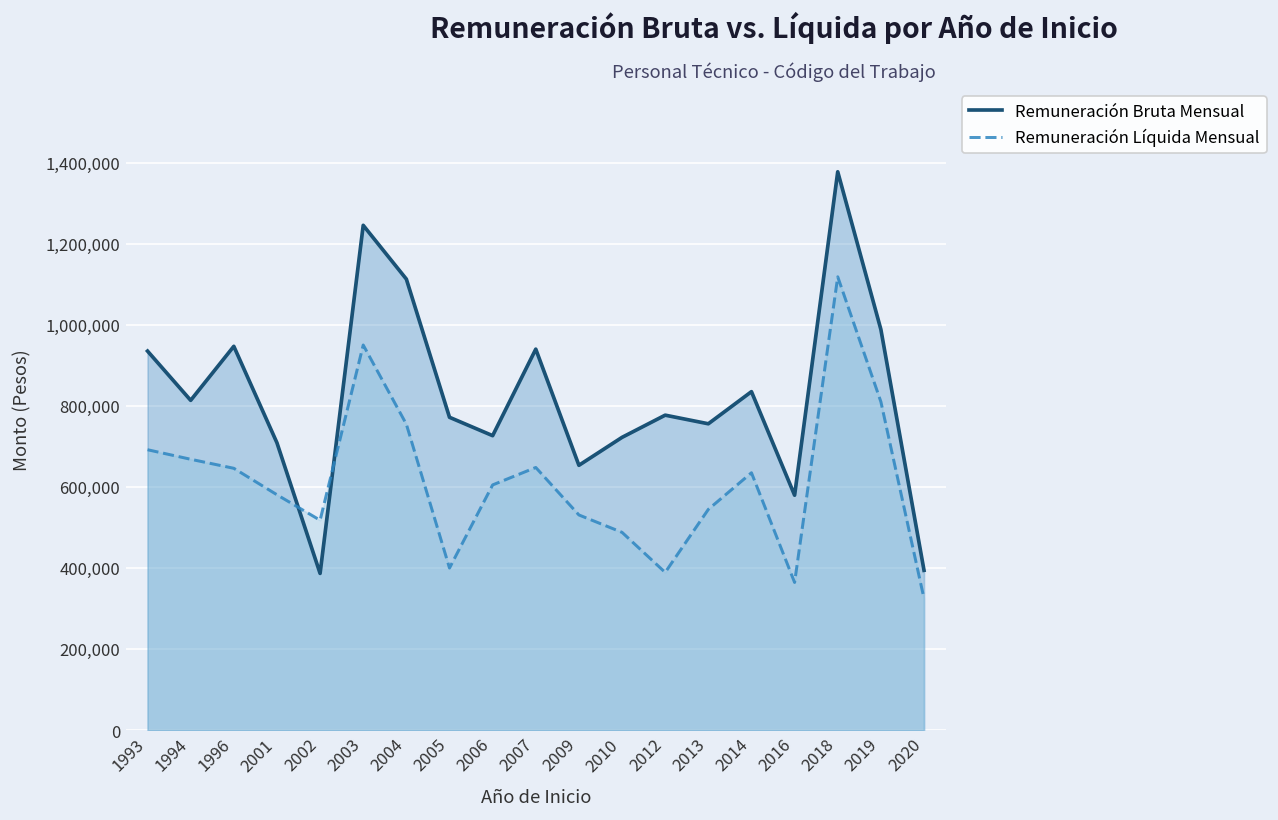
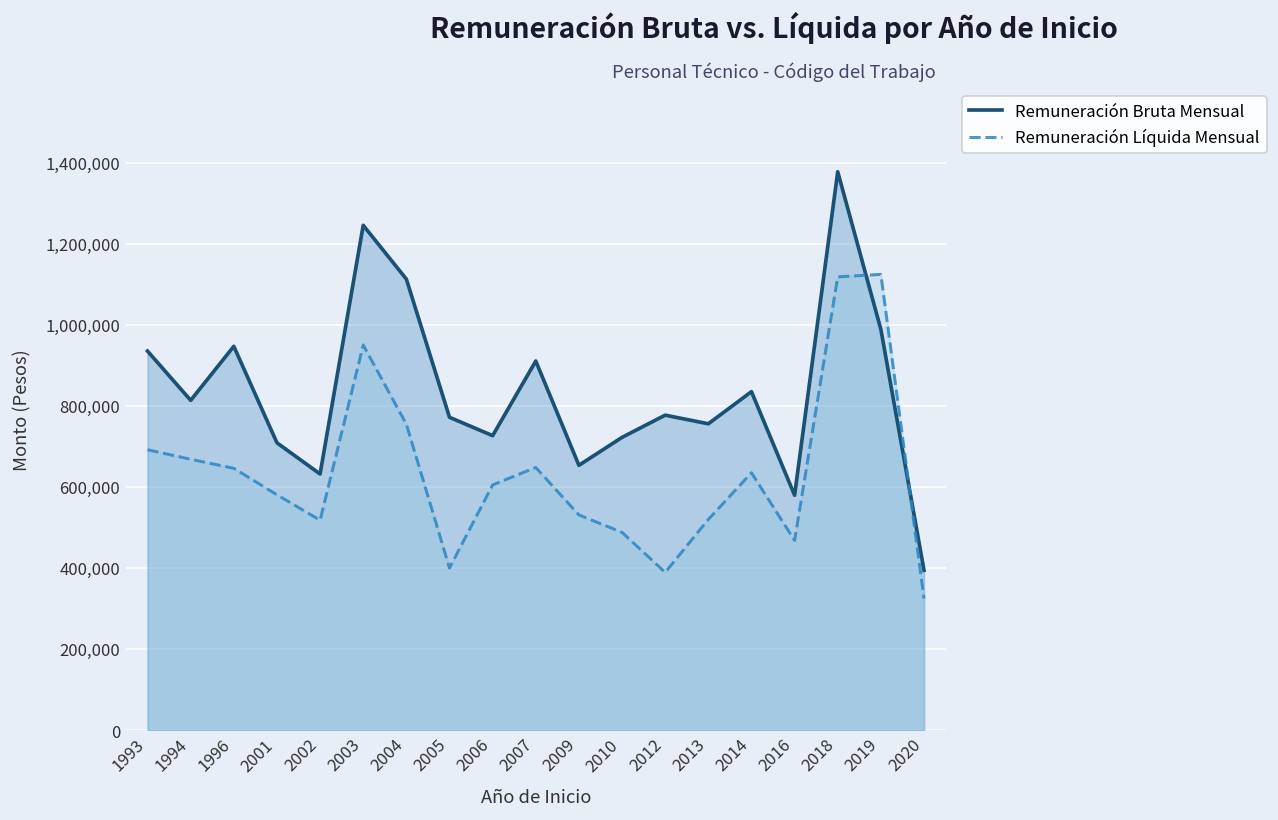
  {
    "Remuneración Bruta Mensual": {
      "1993": "940,000",
      "1994": "810,000",
      "1996": "950,000",
      "2001": "710,000",
-     "2002": "390,000",
+     "2002": "630,000",
      "2003": "1,250,000",
      "2004": "1,110,000",
      "2005": "770,000",
      "2006": "730,000",
-     "2007": "940,000",
+     "2007": "910,000",
      "2009": "650,000",
      "2010": "720,000",
      "2012": "780,000",
      "2013": "760,000",
      "2014": "840,000",
      "2016": "580,000",
      "2018": "1,380,000",
      "2019": "990,000",
      "2020": "390,000"
    },
    "Remuneración Líquida Mensual": {
      "1993": "690,000",
      "1994": "670,000",
      "1996": "650,000",
      "2001": "580,000",
      "2002": "520,000",
      "2003": "950,000",
      "2004": "750,000",
      "2005": "400,000",
      "2006": "610,000",
      "2007": "650,000",
      "2009": "530,000",
      "2010": "490,000",
      "2012": "390,000",
-     "2013": "540,000",
+     "2013": "520,000",
      "2014": "640,000",
-     "2016": "360,000",
+     "2016": "470,000",
      "2018": "1,120,000",
-     "2019": "810,000",
+     "2019": "1,120,000",
      "2020": "320,000"
    }
  }
